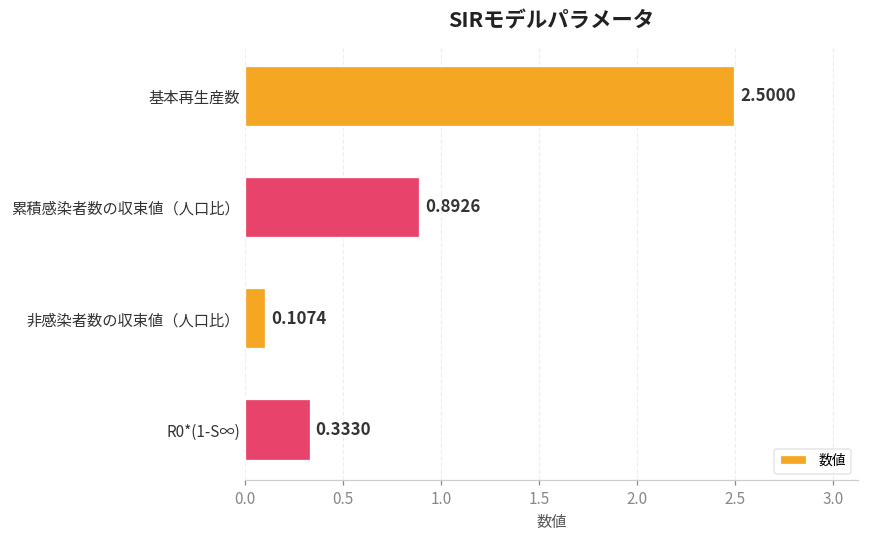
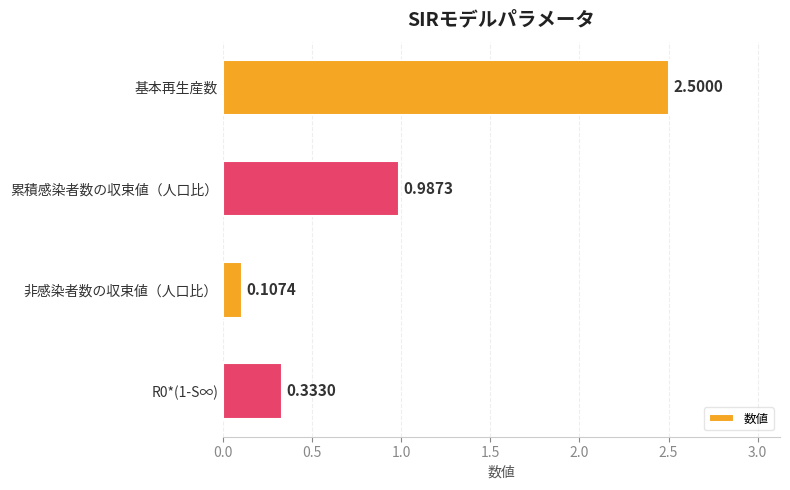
  {
    "基本再生産数": 2.5000,
-   "累積感染者数の収束値（人口比）": 0.8926,
+   "累積感染者数の収束値（人口比）": 0.9873,
    "非感染者数の収束値（人口比）": 0.1074,
    "R0*(1-S∞)": 0.3330
  }
